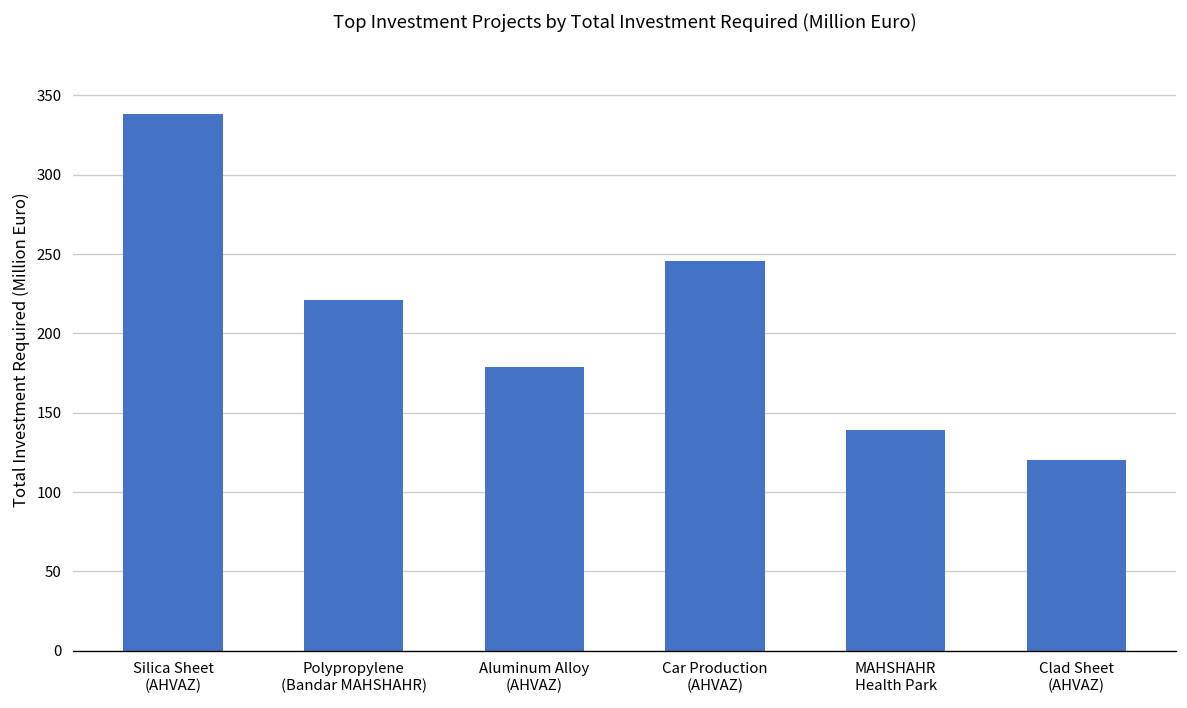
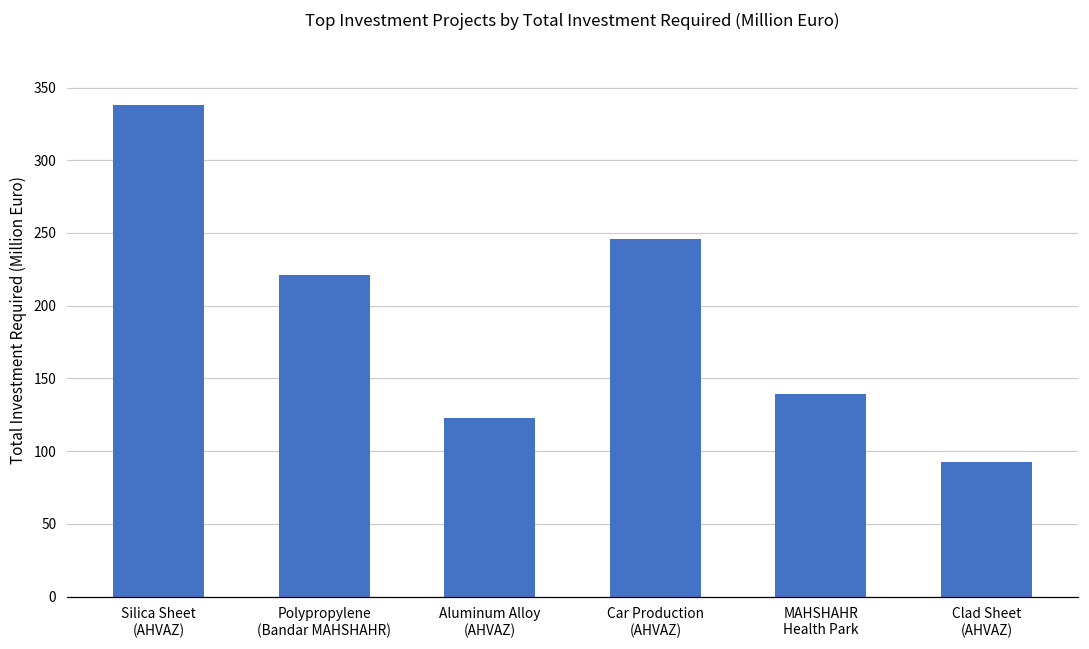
  {
    "Silica Sheet (AHVAZ)": 338,
    "Polypropylene (Bandar MAHSHAHR)": 221,
-   "Aluminum Alloy (AHVAZ)": 179,
+   "Aluminum Alloy (AHVAZ)": 123,
    "Car Production (AHVAZ)": 246,
    "MAHSHAHR Health Park": 139,
-   "Clad Sheet (AHVAZ)": 120
+   "Clad Sheet (AHVAZ)": 93
  }
